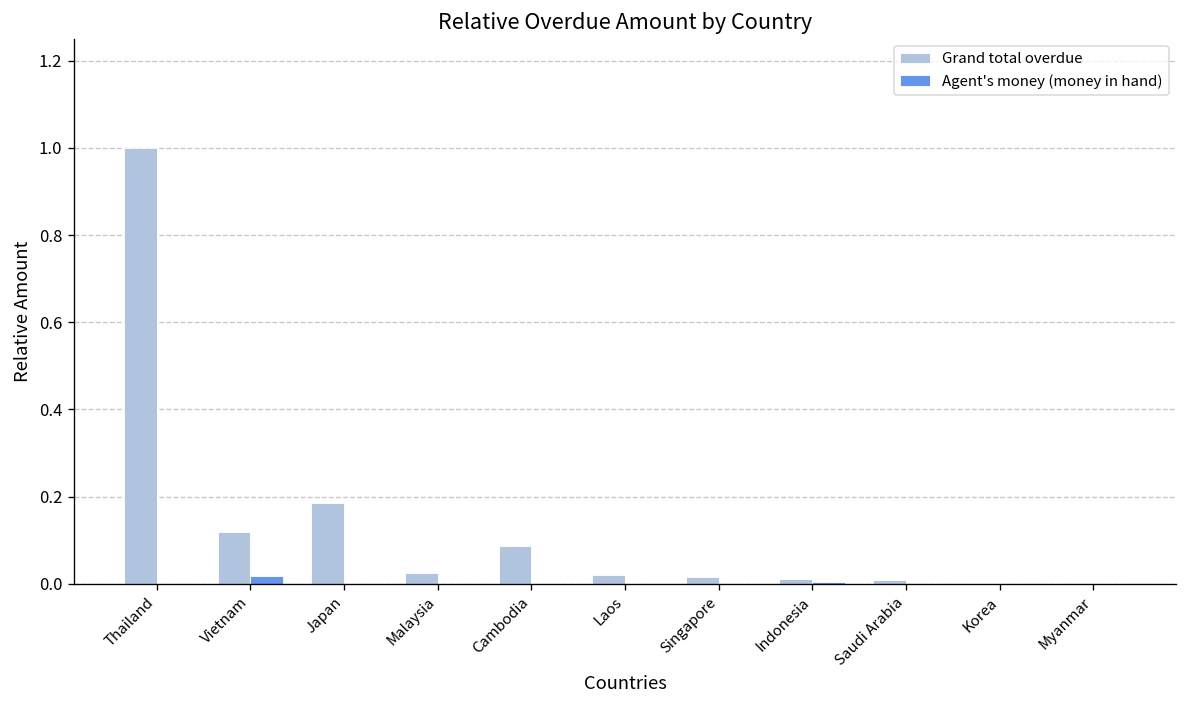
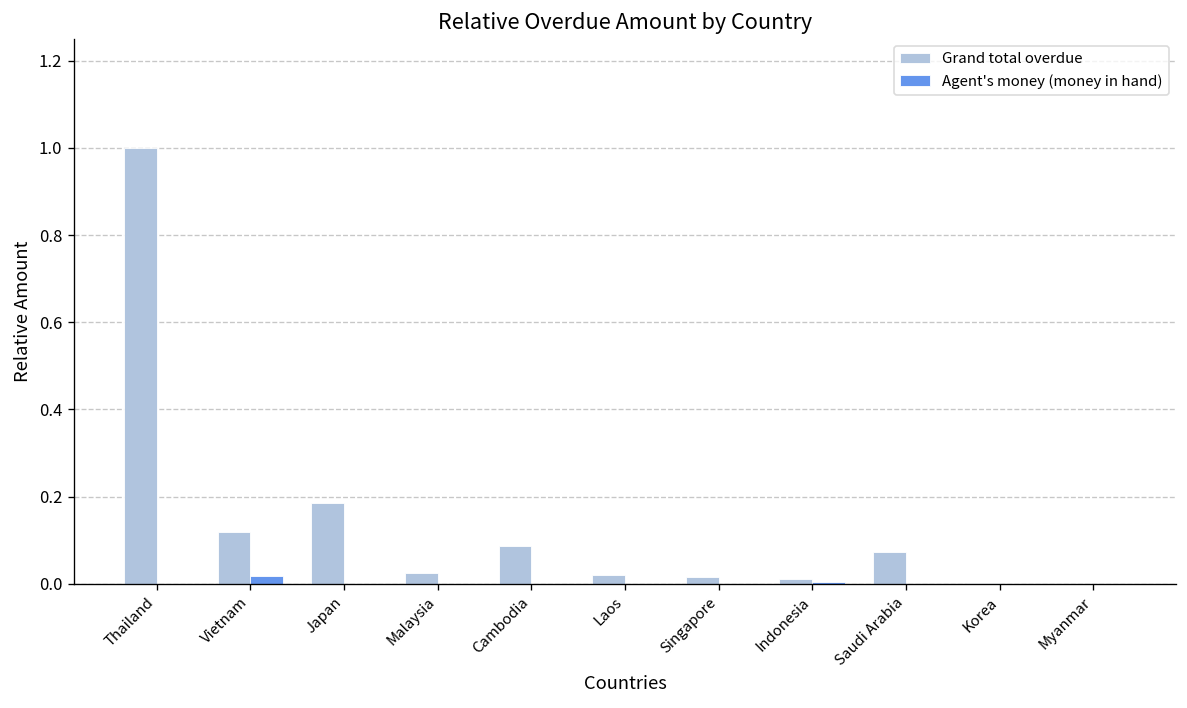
  {
    "Grand total overdue": {
      "Thailand": 1.00,
      "Vietnam": 0.12,
      "Japan": 0.19,
      "Malaysia": 0.02,
      "Cambodia": 0.09,
      "Laos": 0.02,
      "Singapore": 0.02,
      "Indonesia": 0.01,
-     "Saudi Arabia": 0.01,
+     "Saudi Arabia": 0.07,
      "Myanmar": 0.00
    },
    "Agent's money (money in hand)": {
      "Vietnam": 0.02,
      "Japan": 0.00,
      "Cambodia": 0.00,
      "Laos": 0.00,
      "Singapore": 0.00,
      "Saudi Arabia": 0.00,
      "Korea": 0.00,
      "Myanmar": 0.00
    }
  }
